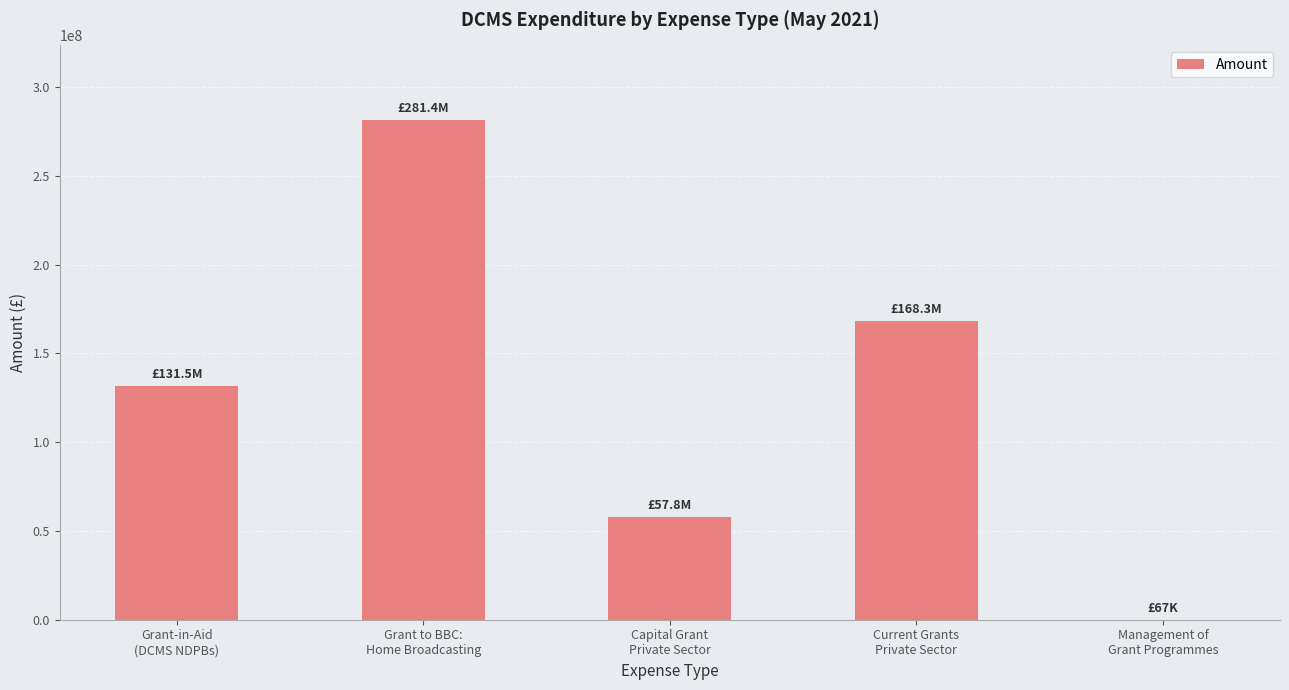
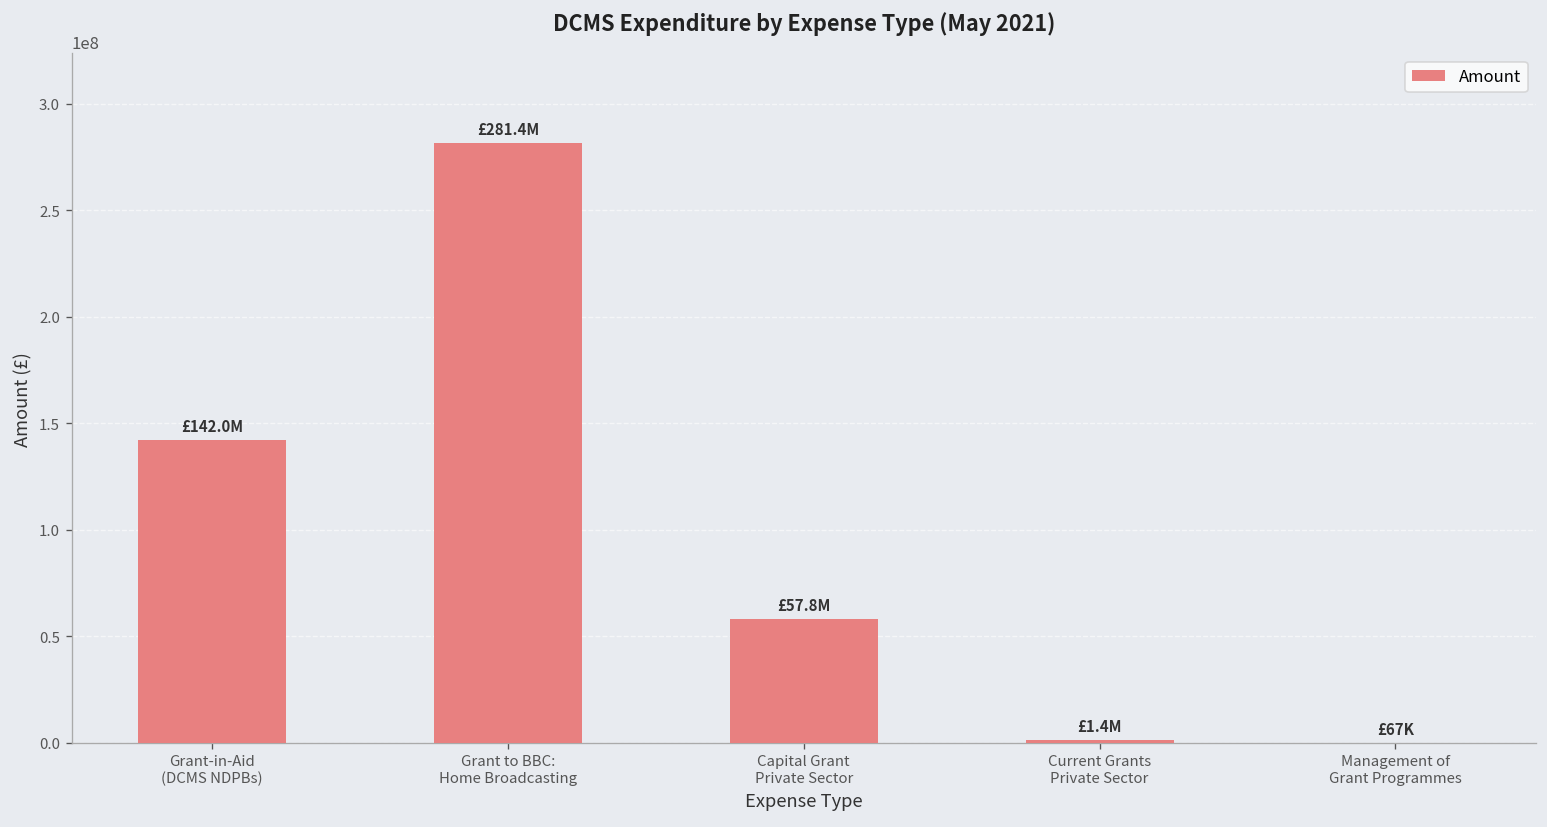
  {
-   "Grant-in-Aid (DCMS NDPBs)": "£131.5M",
+   "Grant-in-Aid (DCMS NDPBs)": "£142.0M",
    "Grant to BBC: Home Broadcasting": "£281.4M",
    "Capital Grant Private Sector": "£57.8M",
-   "Current Grants Private Sector": "£168.3M",
+   "Current Grants Private Sector": "£1.4M",
    "Management of Grant Programmes": "£67K"
  }
